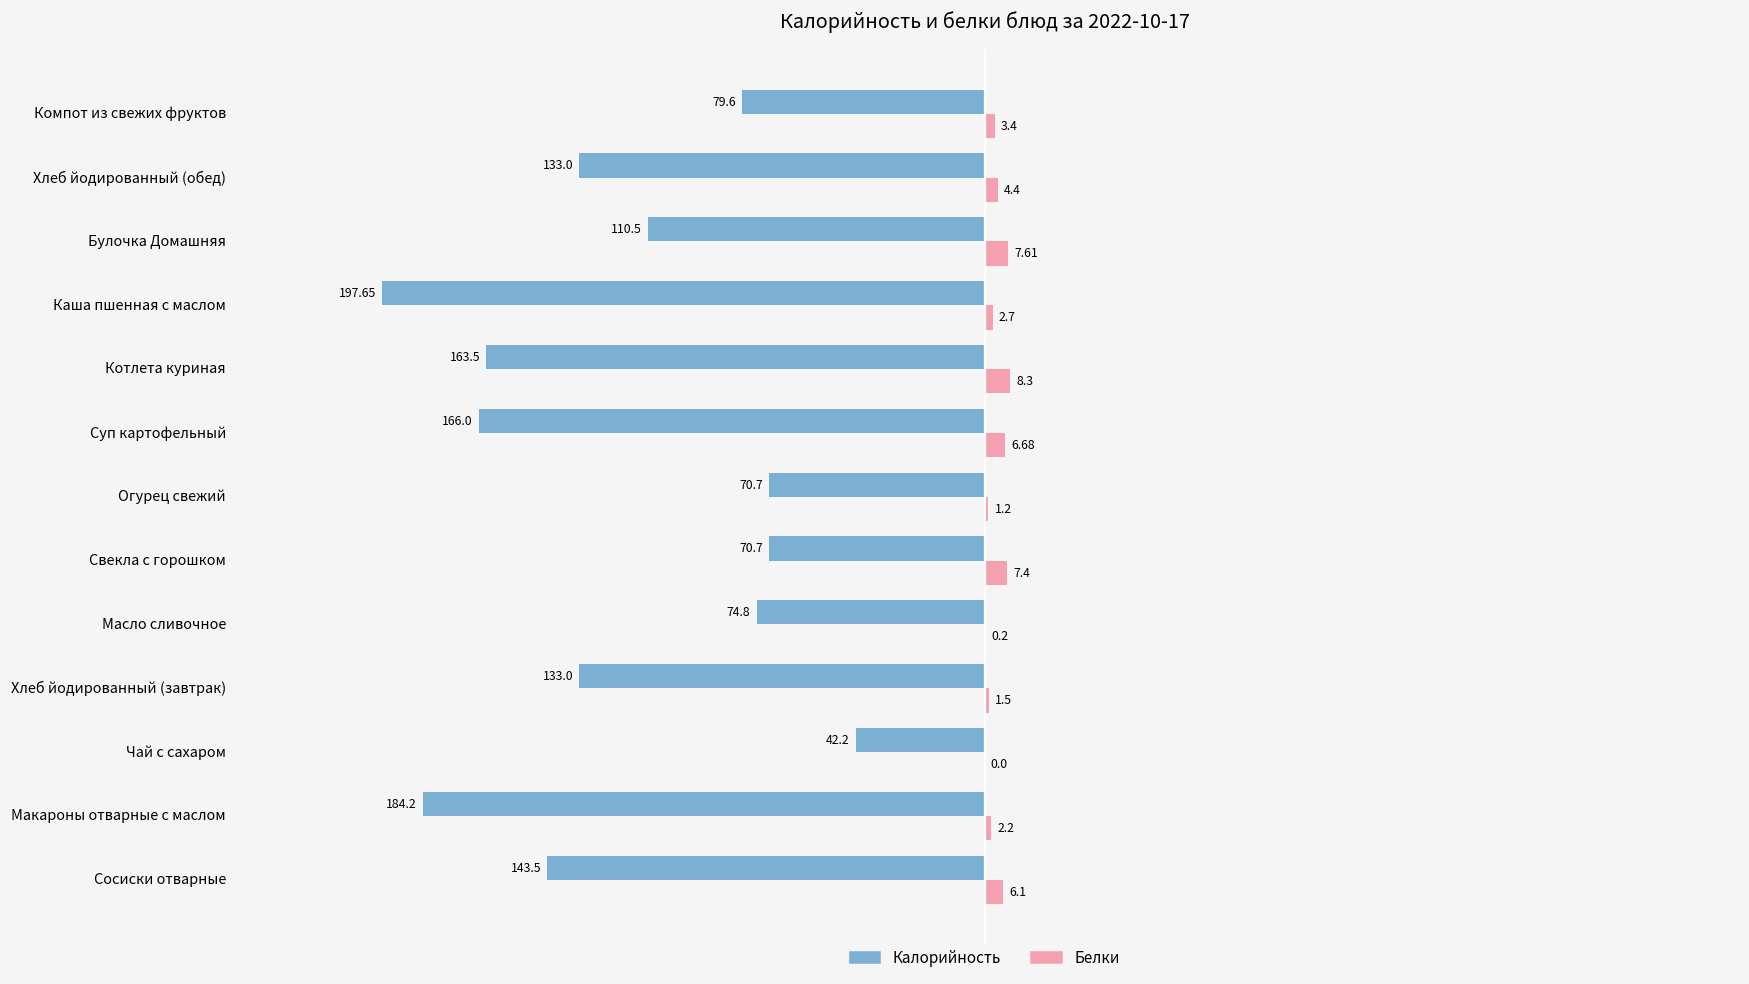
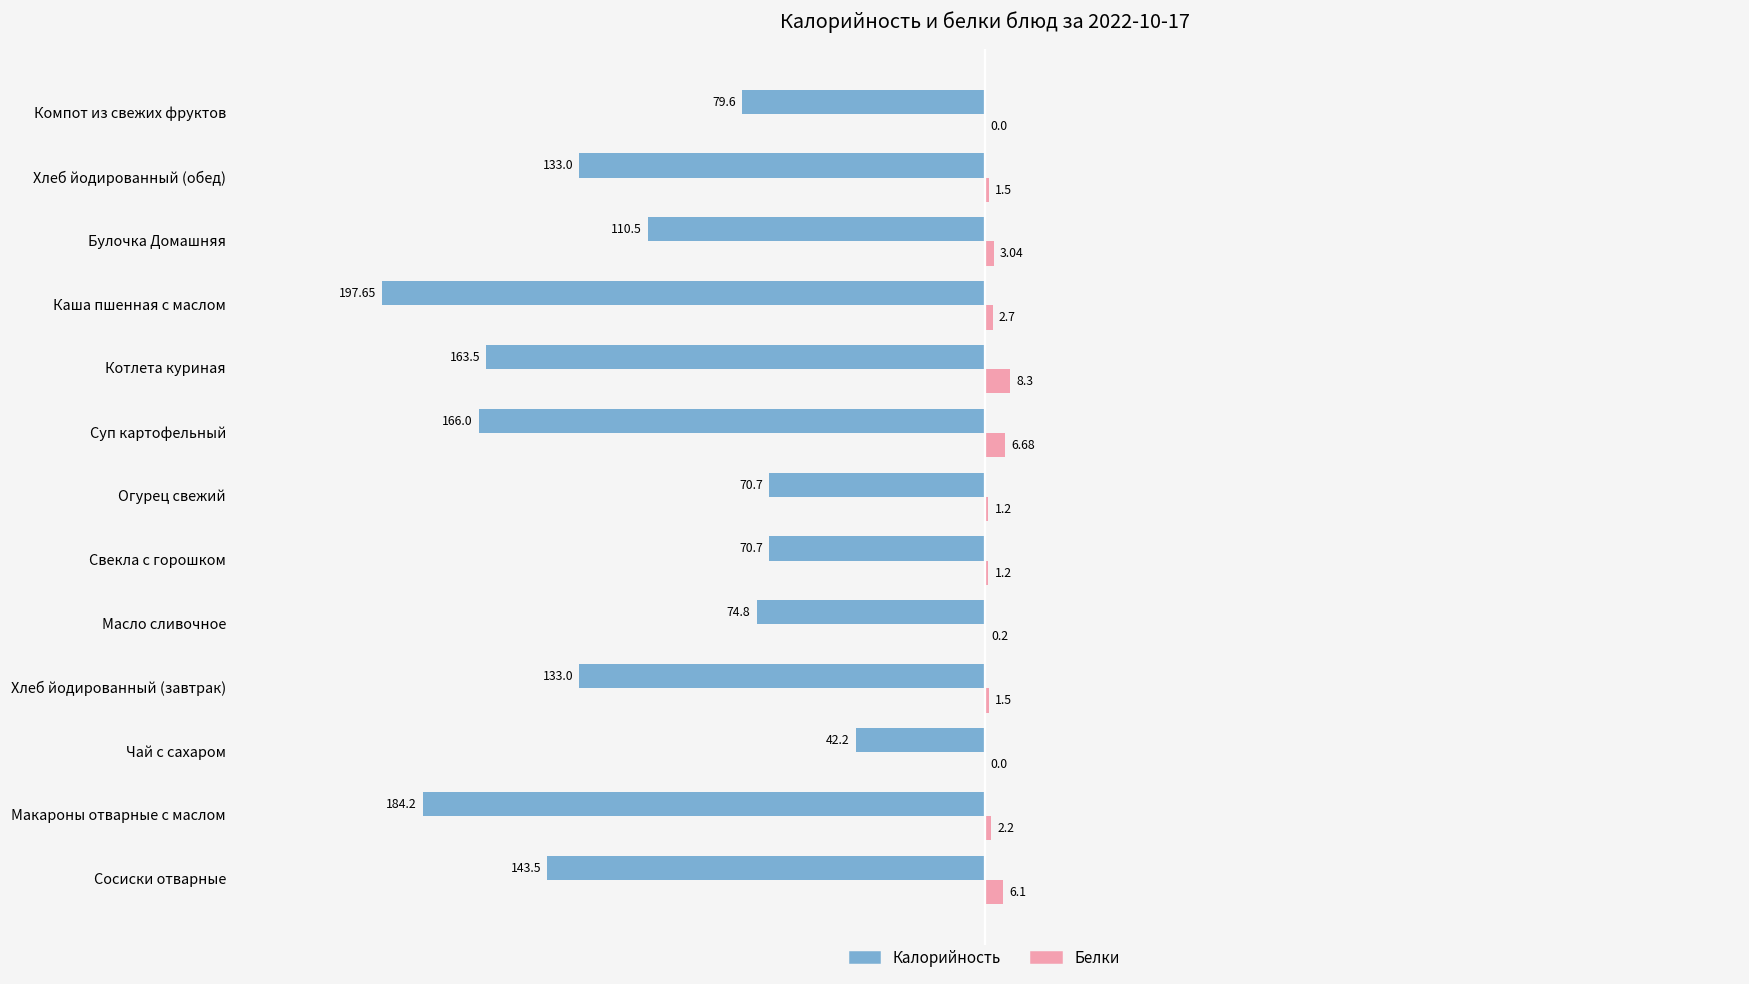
  {
    "Белки": {
-     "Компот из свежих фруктов": 3.4,
-     "Хлеб йодированный (обед)": 4.4,
-     "Булочка Домашняя": 7.61,
+     "Компот из свежих фруктов": 0.0,
+     "Хлеб йодированный (обед)": 1.5,
+     "Булочка Домашняя": 3.04,
      "Каша пшенная с маслом": 2.7,
      "Котлета куриная": 8.3,
      "Суп картофельный": 6.68,
      "Огурец свежий": 1.2,
-     "Свекла с горошком": 7.4,
+     "Свекла с горошком": 1.2,
      "Масло сливочное": 0.2,
      "Хлеб йодированный (завтрак)": 1.5,
      "Чай с сахаром": 0.0,
      "Макароны отварные с маслом": 2.2,
      "Сосиски отварные": 6.1
    }
  }
